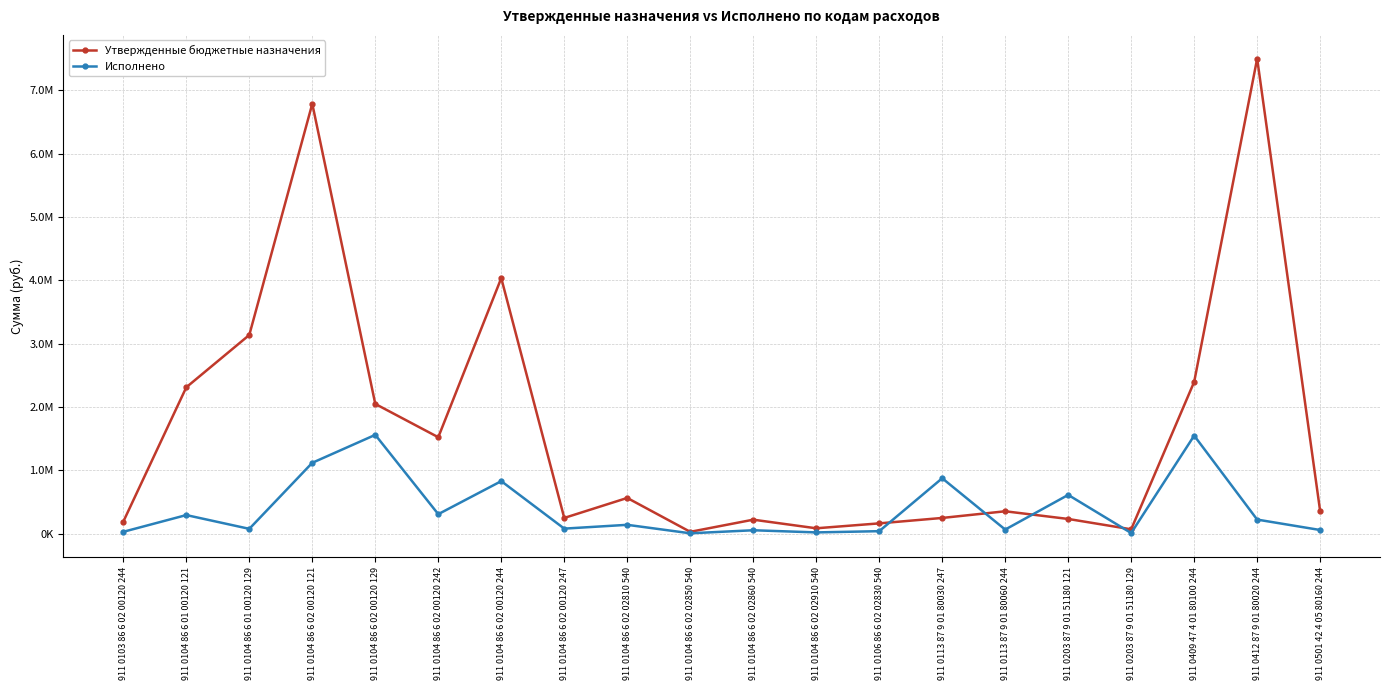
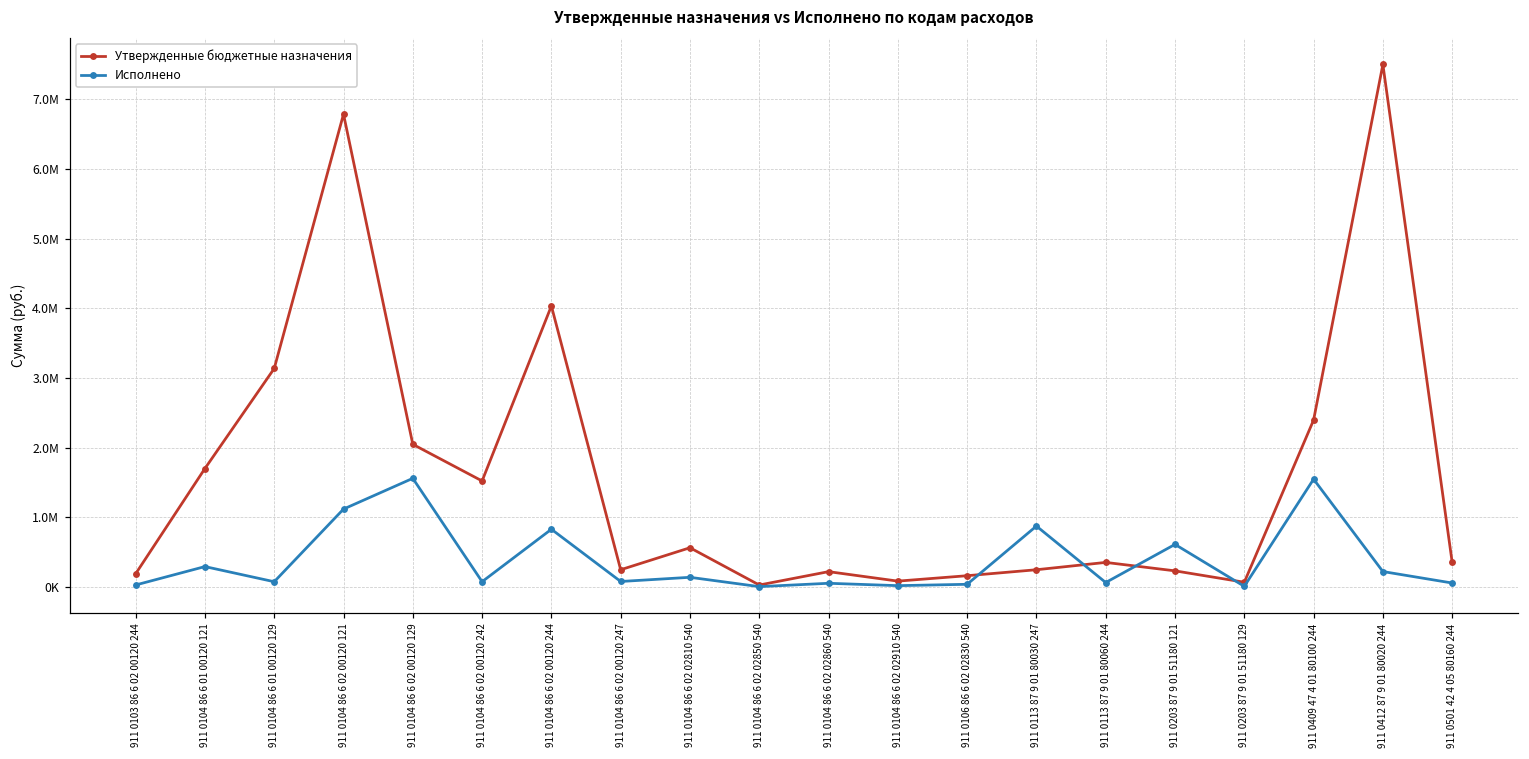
  {
    "Утвержденные бюджетные назначения": {
      "911 0103 86 6 02 00120 244": 200000,
-     "911 0104 86 6 01 00120 121": 2300000,
+     "911 0104 86 6 01 00120 121": 1700000,
      "911 0104 86 6 01 00120 129": 3100000,
      "911 0104 86 6 02 00120 121": 6800000,
      "911 0104 86 6 02 00120 129": 2000000,
      "911 0104 86 6 02 00120 242": 1500000,
      "911 0104 86 6 02 00120 244": 4000000,
      "911 0104 86 6 02 00120 247": 300000,
      "911 0104 86 6 02 02810 540": 600000,
      "911 0104 86 6 02 02860 540": 200000,
      "911 0104 86 6 02 02910 540": 100000,
      "911 0106 86 6 02 02830 540": 200000,
      "911 0113 87 9 01 80030 247": 300000,
      "911 0113 87 9 01 80060 244": 400000,
      "911 0203 87 9 01 51180 121": 200000,
      "911 0203 87 9 01 51180 129": 100000,
      "911 0409 47 4 01 80100 244": 2400000,
      "911 0412 87 9 01 80020 244": 7500000,
      "911 0501 42 4 05 80160 244": 400000
    },
    "Исполнено": {
      "911 0103 86 6 02 00120 244": 0,
      "911 0104 86 6 01 00120 121": 300000,
      "911 0104 86 6 01 00120 129": 100000,
      "911 0104 86 6 02 00120 121": 1100000,
      "911 0104 86 6 02 00120 129": 1600000,
-     "911 0104 86 6 02 00120 242": 300000,
+     "911 0104 86 6 02 00120 242": 100000,
      "911 0104 86 6 02 00120 244": 800000,
      "911 0104 86 6 02 00120 247": 100000,
      "911 0104 86 6 02 02810 540": 100000,
      "911 0104 86 6 02 02860 540": 100000,
      "911 0104 86 6 02 02910 540": 0,
      "911 0106 86 6 02 02830 540": 0,
      "911 0113 87 9 01 80030 247": 900000,
      "911 0113 87 9 01 80060 244": 100000,
      "911 0203 87 9 01 51180 121": 600000,
      "911 0203 87 9 01 51180 129": 0,
      "911 0409 47 4 01 80100 244": 1500000,
      "911 0412 87 9 01 80020 244": 200000,
      "911 0501 42 4 05 80160 244": 100000
    }
  }
